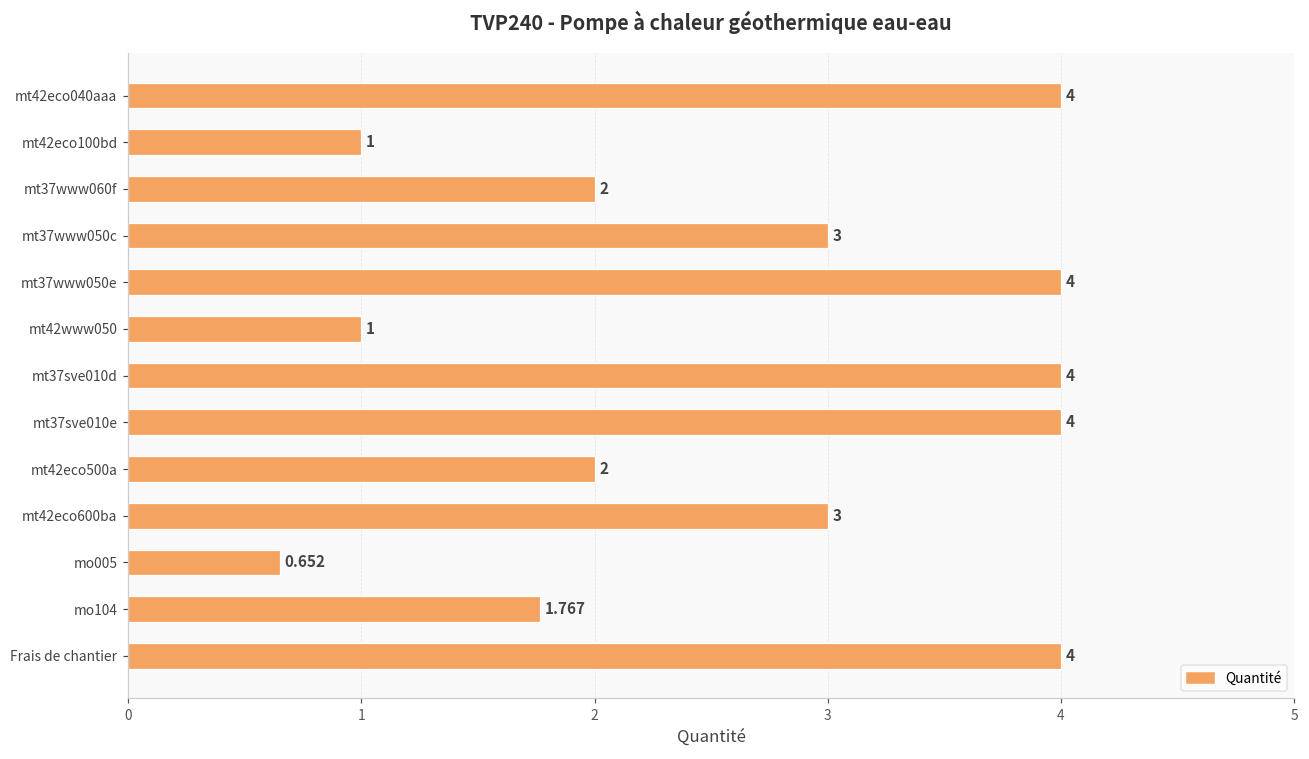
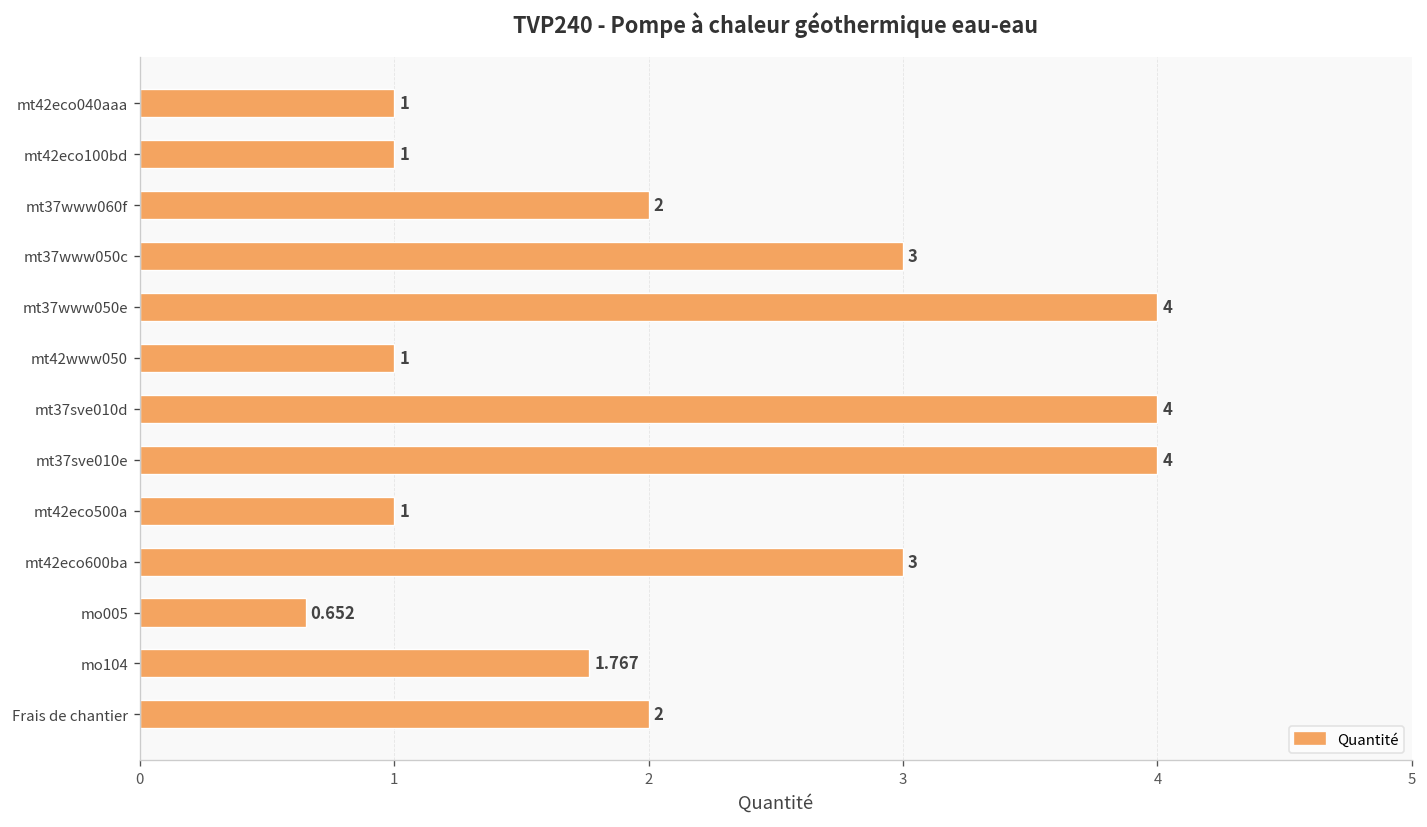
  {
-   "mt42eco040aaa": 4,
+   "mt42eco040aaa": 1,
    "mt42eco100bd": 1,
    "mt37www060f": 2,
    "mt37www050c": 3,
    "mt37www050e": 4,
    "mt42www050": 1,
    "mt37sve010d": 4,
    "mt37sve010e": 4,
-   "mt42eco500a": 2,
+   "mt42eco500a": 1,
    "mt42eco600ba": 3,
    "mo005": 0.652,
    "mo104": 1.767,
-   "Frais de chantier": 4
+   "Frais de chantier": 2
  }
